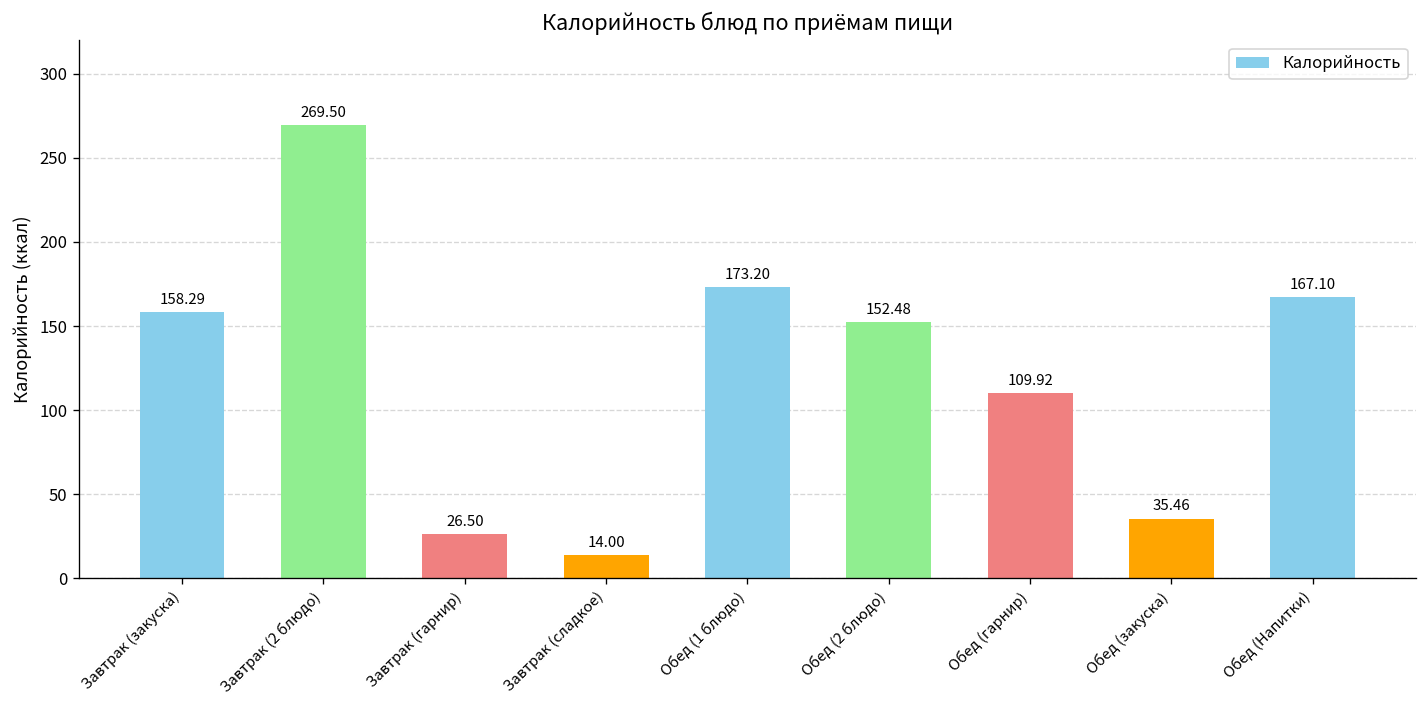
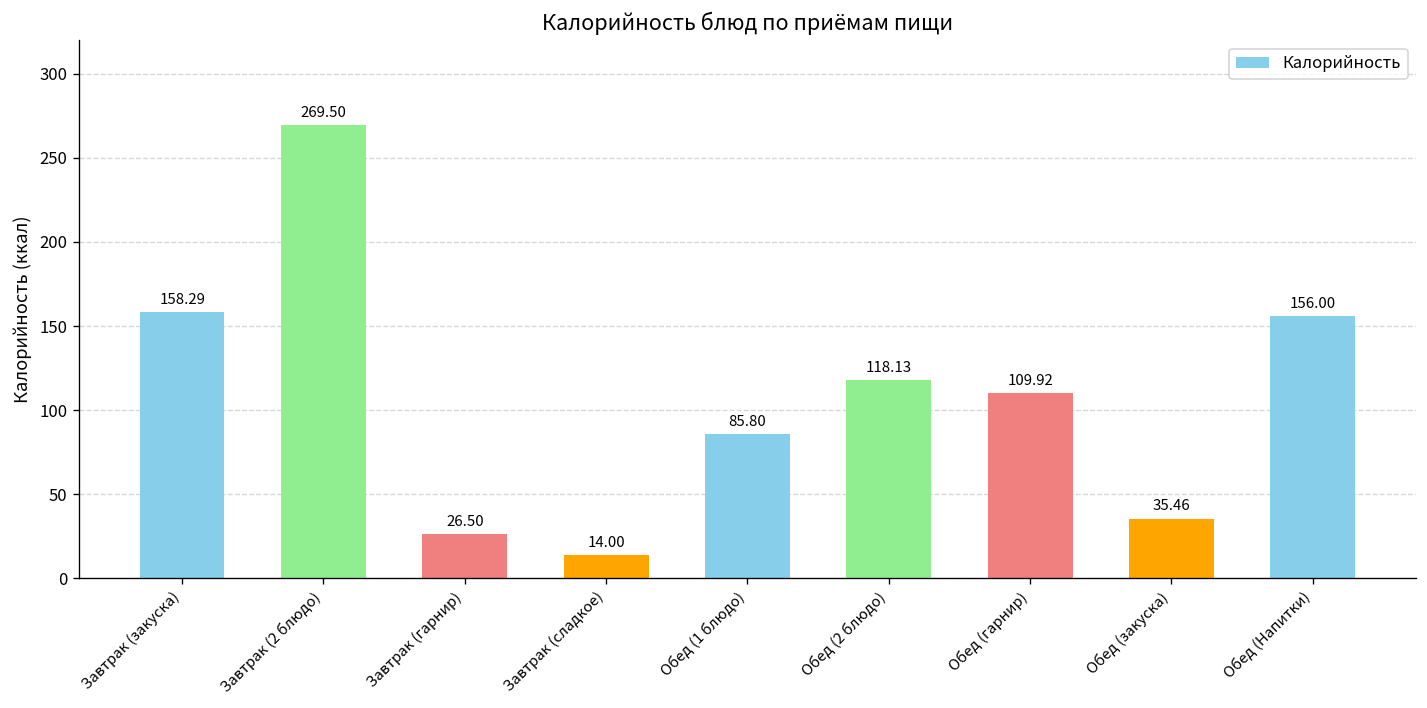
  {
    "Завтрак (закуска)": 158.29,
    "Завтрак (2 блюдо)": 269.50,
    "Завтрак (гарнир)": 26.50,
    "Завтрак (сладкое)": 14.00,
-   "Обед (1 блюдо)": 173.20,
-   "Обед (2 блюдо)": 152.48,
+   "Обед (1 блюдо)": 85.80,
+   "Обед (2 блюдо)": 118.13,
    "Обед (гарнир)": 109.92,
    "Обед (закуска)": 35.46,
-   "Обед (Напитки)": 167.10
+   "Обед (Напитки)": 156.00
  }
